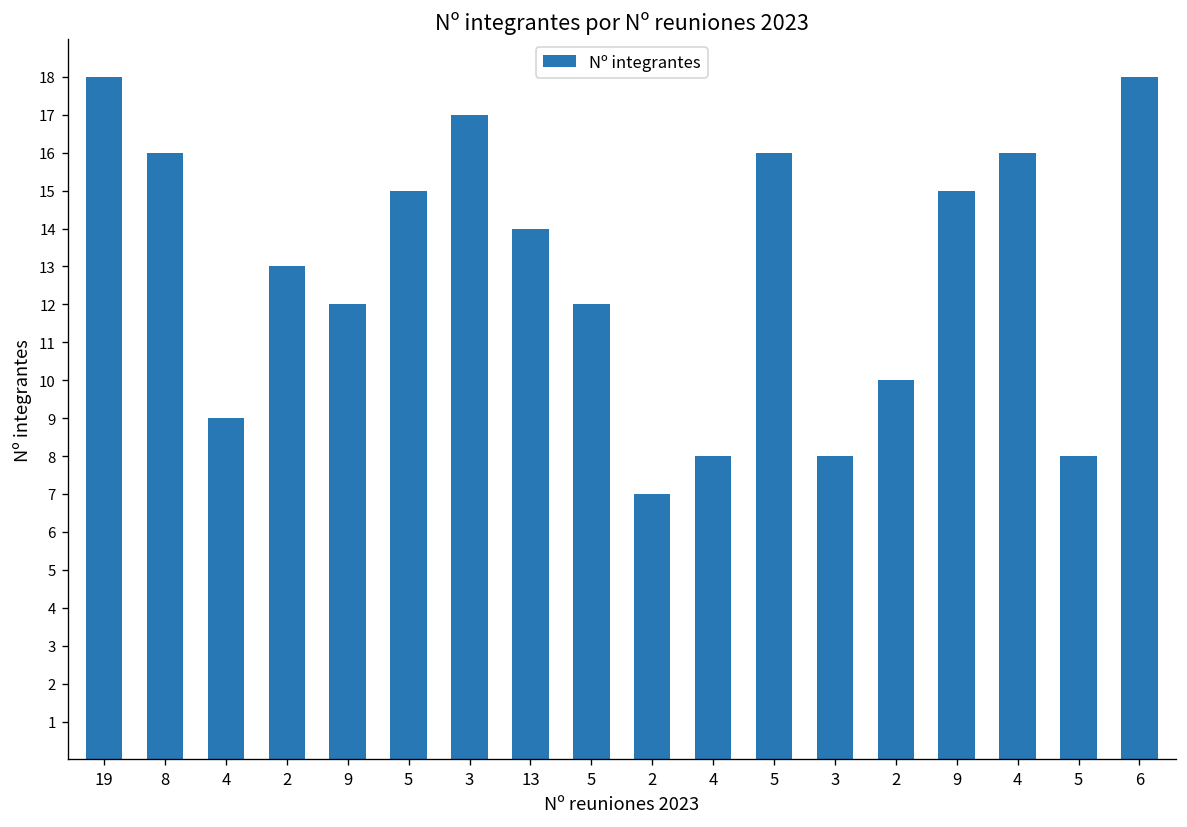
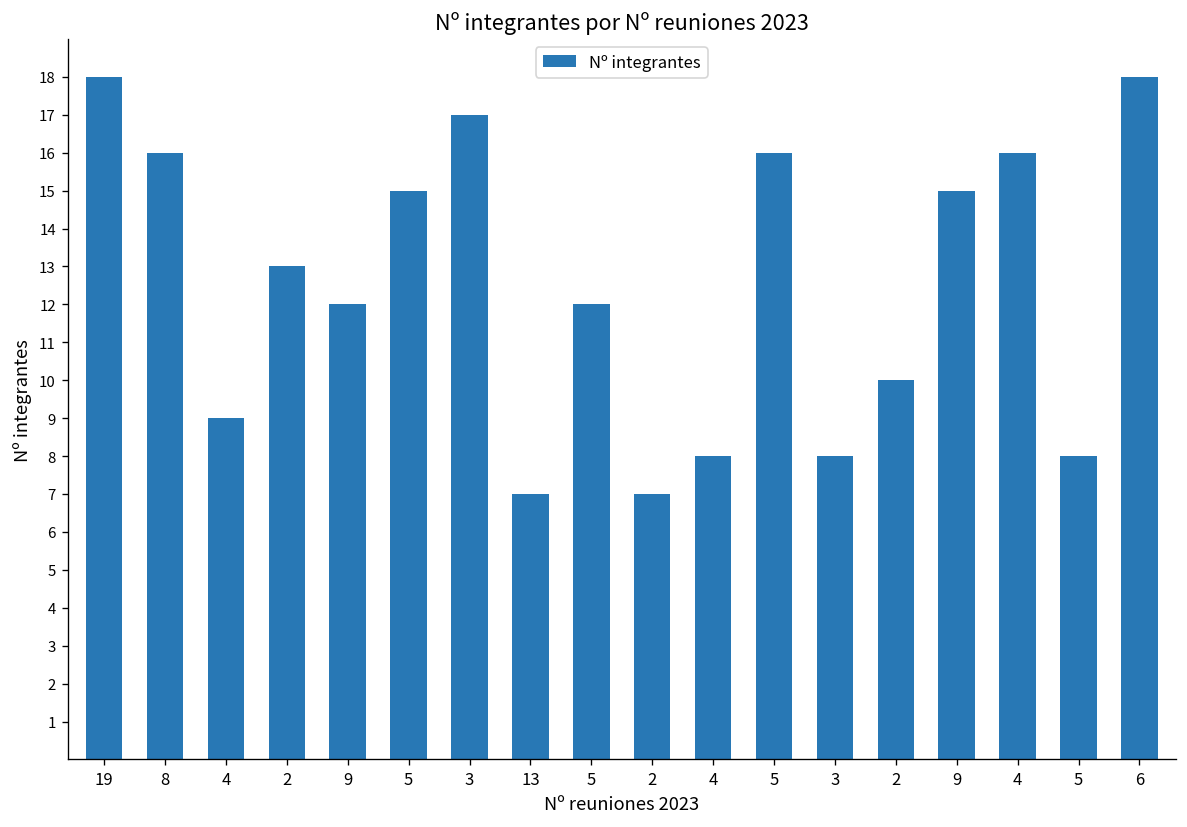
  {
    "19": 18,
    "8": 16,
-   "13": 14,
+   "13": 7,
    "6": 18
  }
